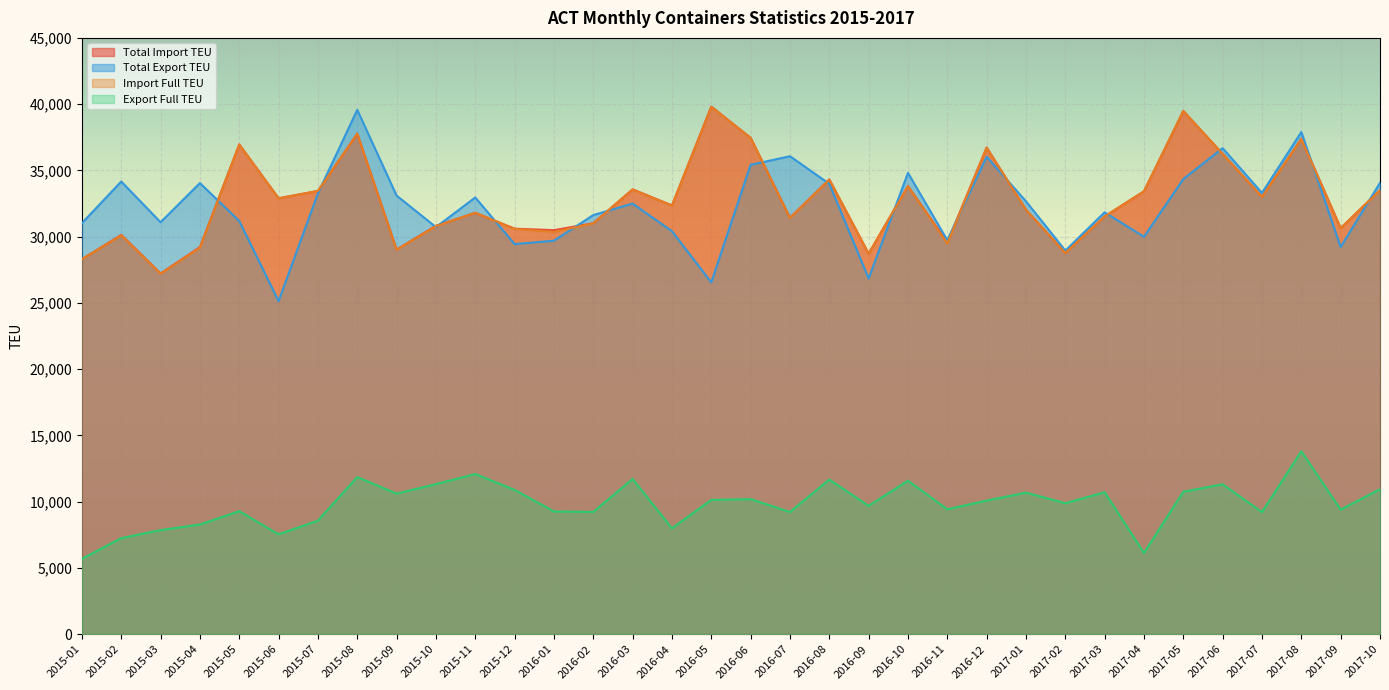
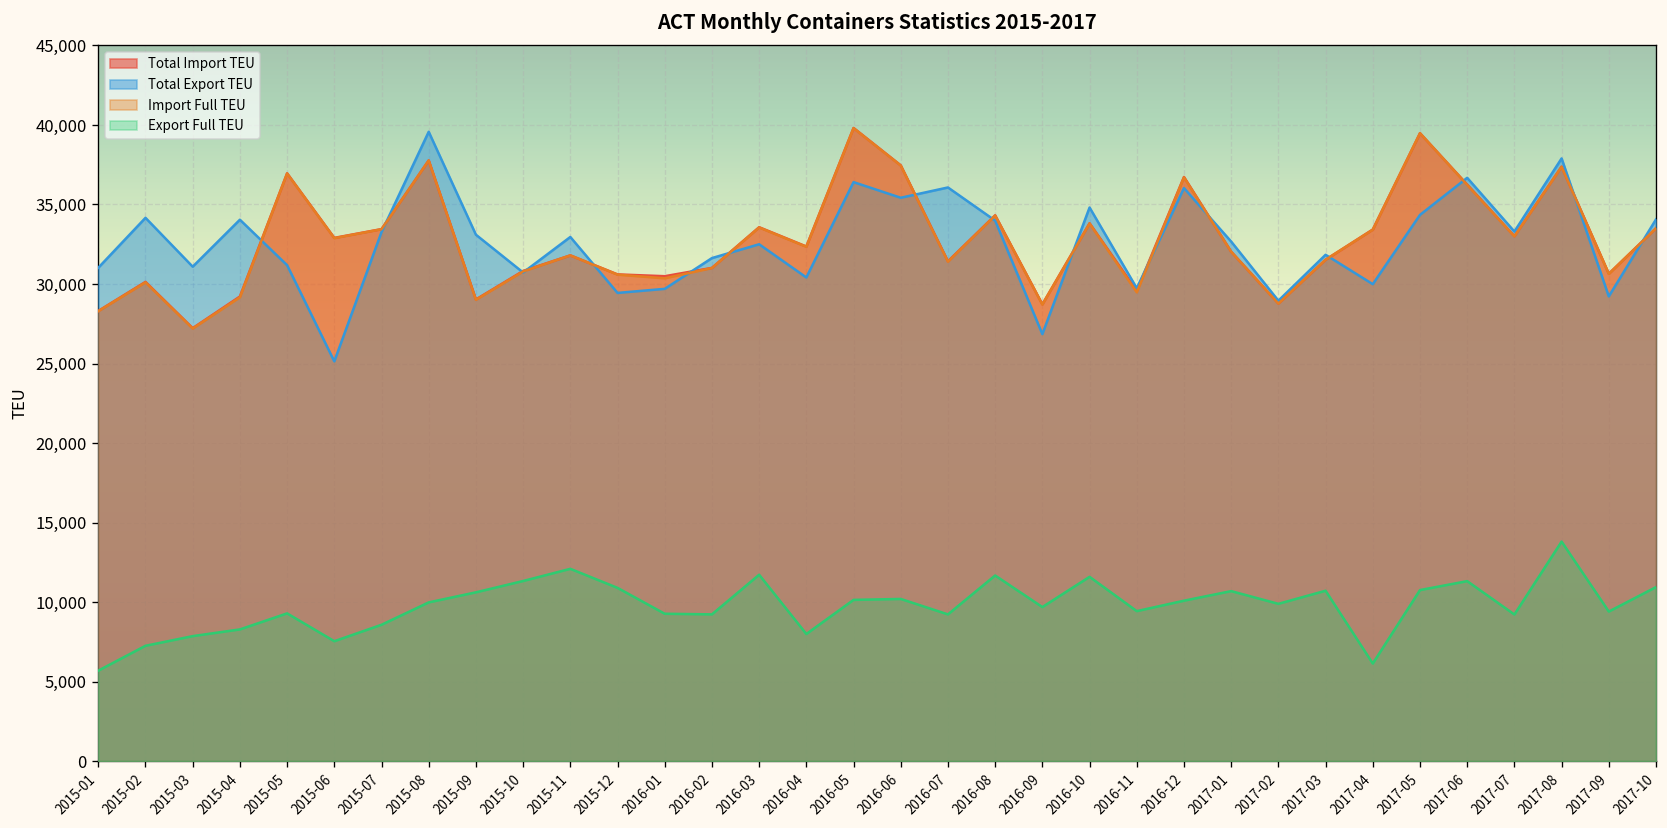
  {
    "Total Export TEU": {
      "2015-01": "31,000",
      "2015-02": "34,200",
      "2015-03": "31,100",
      "2015-04": "34,000",
      "2015-05": "31,200",
      "2015-06": "25,100",
      "2015-08": "39,600",
      "2015-09": "33,100",
      "2015-11": "33,000",
      "2015-12": "29,400",
      "2016-01": "29,700",
      "2016-02": "31,600",
      "2016-03": "32,500",
      "2016-04": "30,400",
-     "2016-05": "26,600",
+     "2016-05": "36,400",
      "2016-06": "35,400",
      "2016-07": "36,100",
      "2016-08": "34,000",
      "2016-09": "26,800",
      "2016-10": "34,800",
      "2016-12": "36,000",
      "2017-01": "32,700",
      "2017-03": "31,800",
      "2017-04": "30,000",
      "2017-05": "34,300",
      "2017-06": "36,700",
      "2017-07": "33,300",
      "2017-08": "37,900",
      "2017-09": "29,200",
      "2017-10": "34,100"
    },
    "Export Full TEU": {
      "2015-01": "5,700",
      "2015-02": "7,200",
      "2015-03": "7,900",
      "2015-04": "8,300",
      "2015-05": "9,300",
      "2015-06": "7,500",
      "2015-07": "8,600",
-     "2015-08": "11,900",
+     "2015-08": "10,000",
      "2015-09": "10,600",
      "2015-10": "11,300",
      "2015-11": "12,100",
      "2015-12": "10,900",
      "2016-01": "9,300",
      "2016-02": "9,200",
      "2016-03": "11,700",
      "2016-04": "8,000",
      "2016-05": "10,100",
      "2016-06": "10,200",
      "2016-07": "9,200",
      "2016-08": "11,700",
      "2016-09": "9,700",
      "2016-10": "11,600",
      "2016-11": "9,400",
      "2016-12": "10,100",
      "2017-01": "10,700",
      "2017-02": "9,900",
      "2017-03": "10,700",
      "2017-04": "6,100",
      "2017-05": "10,800",
      "2017-06": "11,300",
      "2017-07": "9,200",
      "2017-08": "13,800",
      "2017-09": "9,400",
      "2017-10": "10,900"
    }
  }
